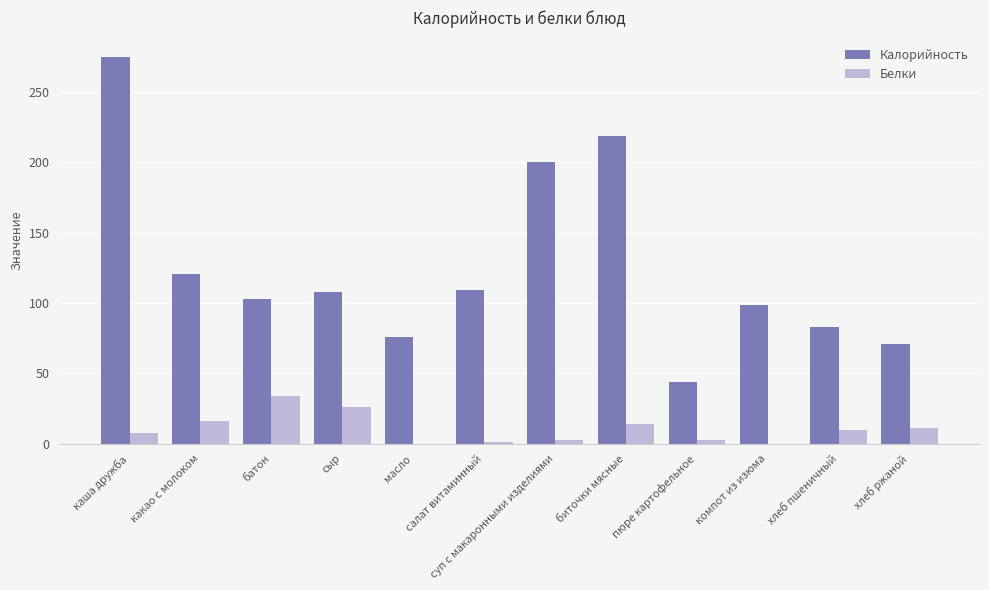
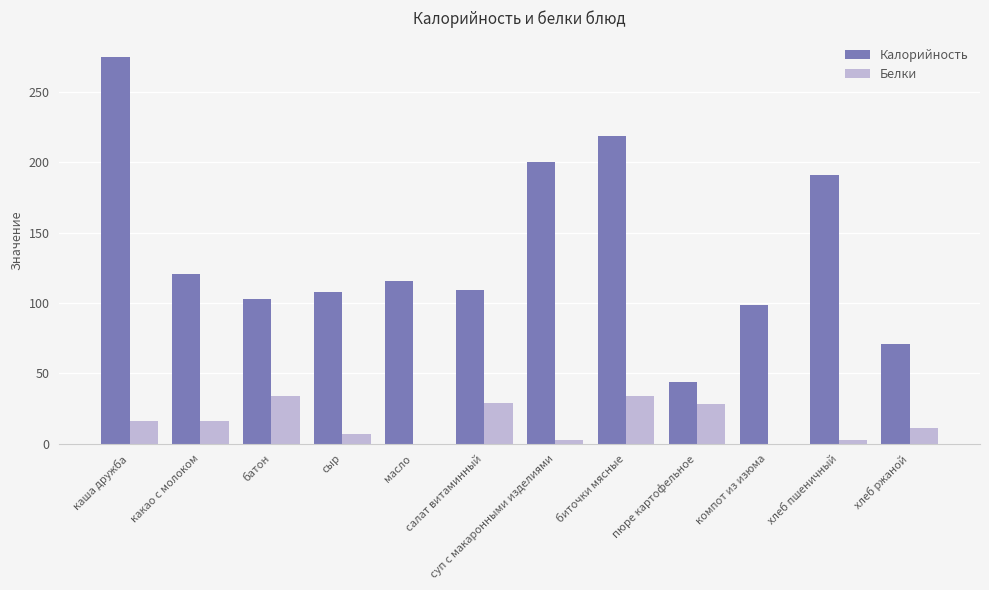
  {
    "Калорийность": {
      "каша дружба": 275,
      "какао с молоком": 121,
      "батон": 103,
      "сыр": 108,
-     "масло": 76,
+     "масло": 116,
      "салат витаминный": 109,
      "суп с макаронными изделиями": 200,
      "биточки мясные": 219,
      "пюре картофельное": 44,
      "компот из изюма": 99,
-     "хлеб пшеничный": 83,
+     "хлеб пшеничный": 191,
      "хлеб ржаной": 71
    },
    "Белки": {
-     "каша дружба": 8,
+     "каша дружба": 16,
      "какао с молоком": 16,
      "батон": 34,
-     "сыр": 26,
+     "сыр": 7,
      "масло": 0,
-     "салат витаминный": 1,
+     "салат витаминный": 29,
      "суп с макаронными изделиями": 3,
-     "биточки мясные": 14,
-     "пюре картофельное": 3,
+     "биточки мясные": 34,
+     "пюре картофельное": 28,
      "компот из изюма": 0,
-     "хлеб пшеничный": 10,
+     "хлеб пшеничный": 3,
      "хлеб ржаной": 11
    }
  }
